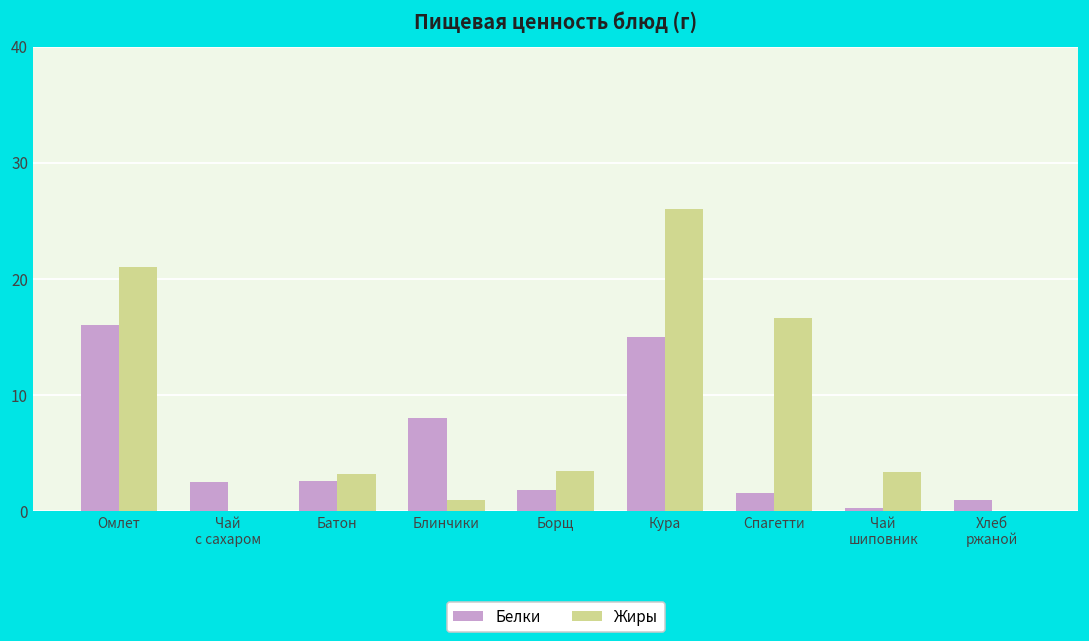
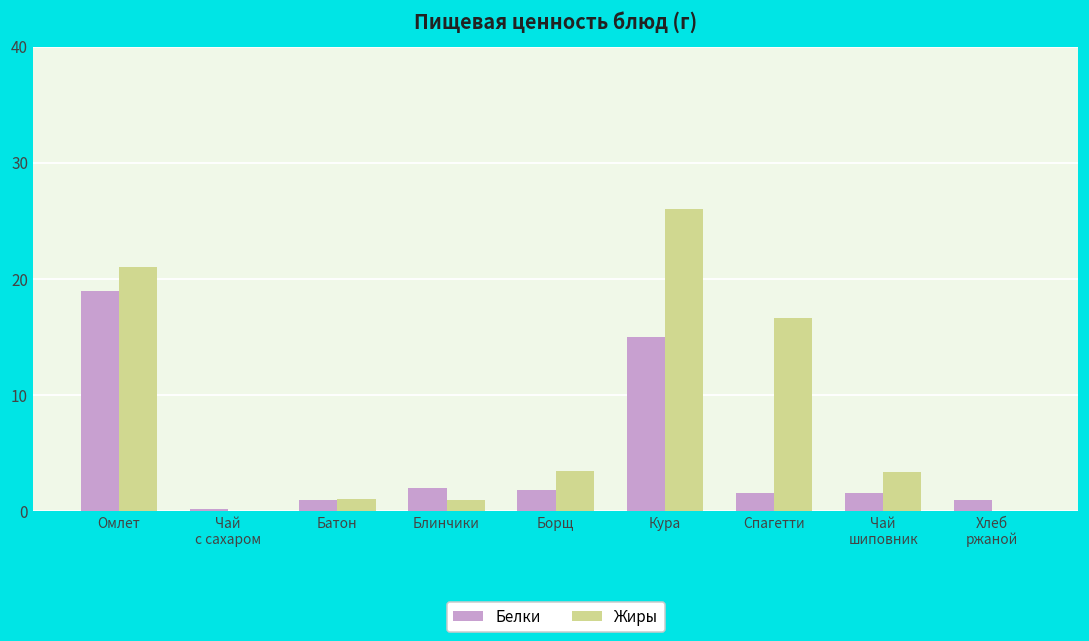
  {
    "Белки": {
-     "Омлет": 16,
-     "Чай с сахаром": 2.5,
-     "Батон": 2.6,
-     "Блинчики": 8,
+     "Омлет": 19,
+     "Чай с сахаром": 0.2,
+     "Батон": 0.9,
+     "Блинчики": 2,
      "Борщ": 1.8,
      "Кура": 15.0,
      "Спагетти": 1.5,
-     "Чай шиповник": 0.3,
+     "Чай шиповник": 1.5,
      "Хлеб ржаной": 1.0
    },
    "Жиры": {
      "Омлет": 21.0,
      "Чай с сахаром": 0.0,
-     "Батон": 3.2,
+     "Батон": 1.0,
      "Блинчики": 1.0,
      "Борщ": 3.4,
      "Кура": 26.0,
      "Спагетти": 16.6,
      "Чай шиповник": 3.4,
      "Хлеб ржаной": 0.0
    }
  }
